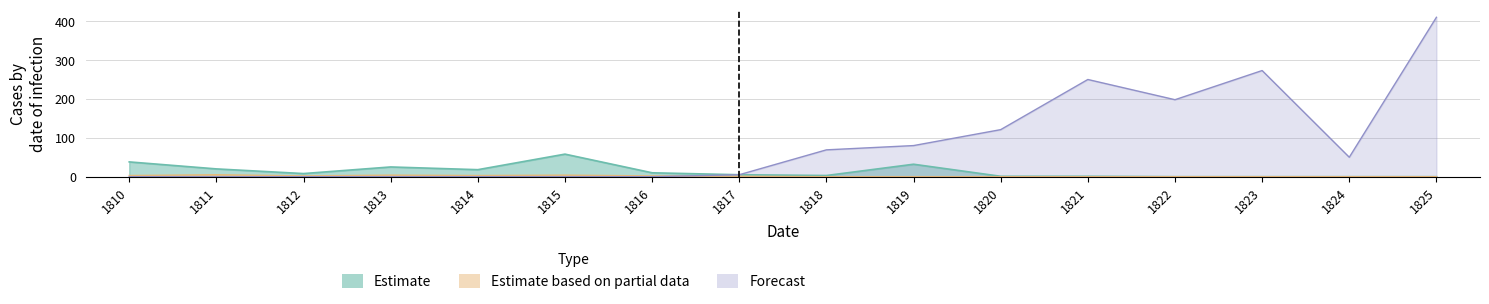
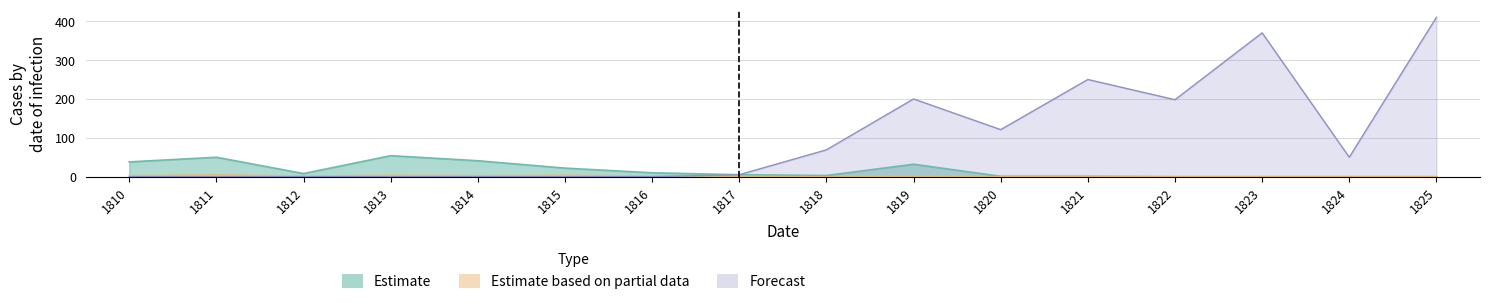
  {
    "Estimate": {
      "1810": 40,
-     "1811": 20,
-     "1813": 30,
-     "1814": 20,
-     "1815": 60,
+     "1811": 50,
+     "1813": 50,
+     "1814": 40,
+     "1815": 20,
      "1816": 10,
      "1819": 30
    },
    "Estimate based on partial data": {
      "1819": 0
    },
    "Forecast": {
      "1818": 70,
-     "1819": 80,
+     "1819": 200,
      "1820": 120,
      "1821": 250,
      "1822": 200,
-     "1823": 270,
+     "1823": 370,
      "1824": 50,
      "1825": 410
    }
  }
